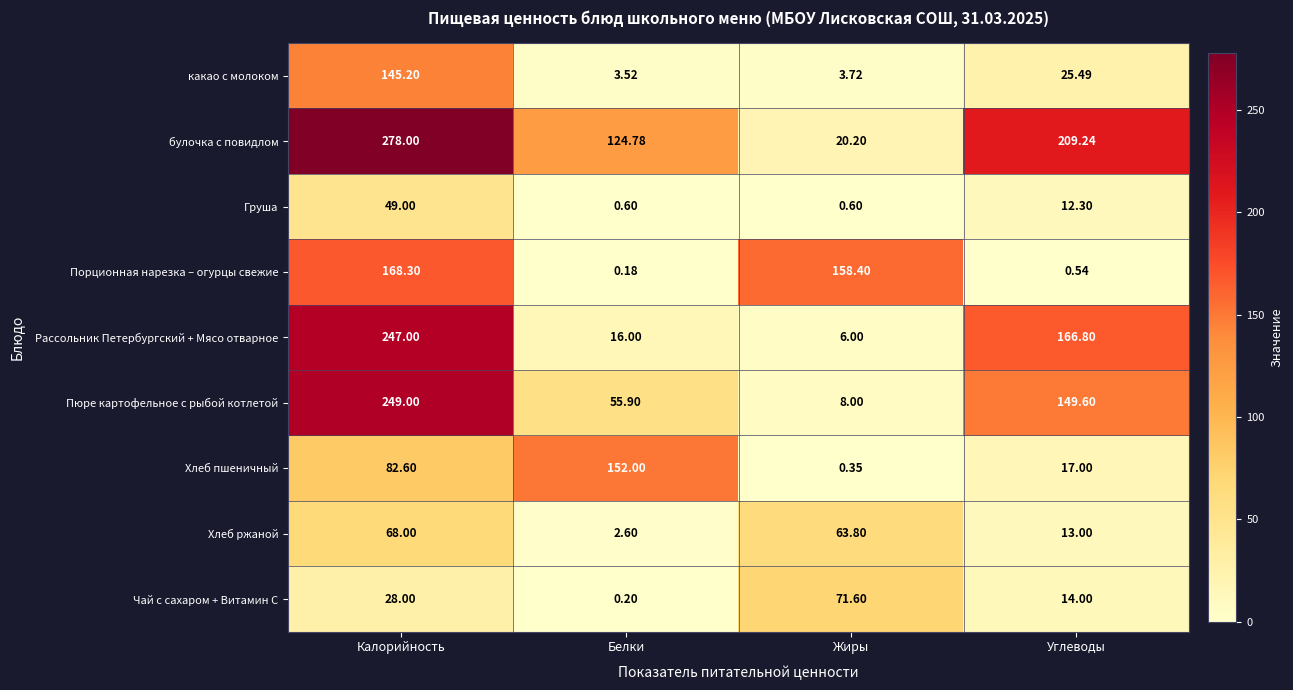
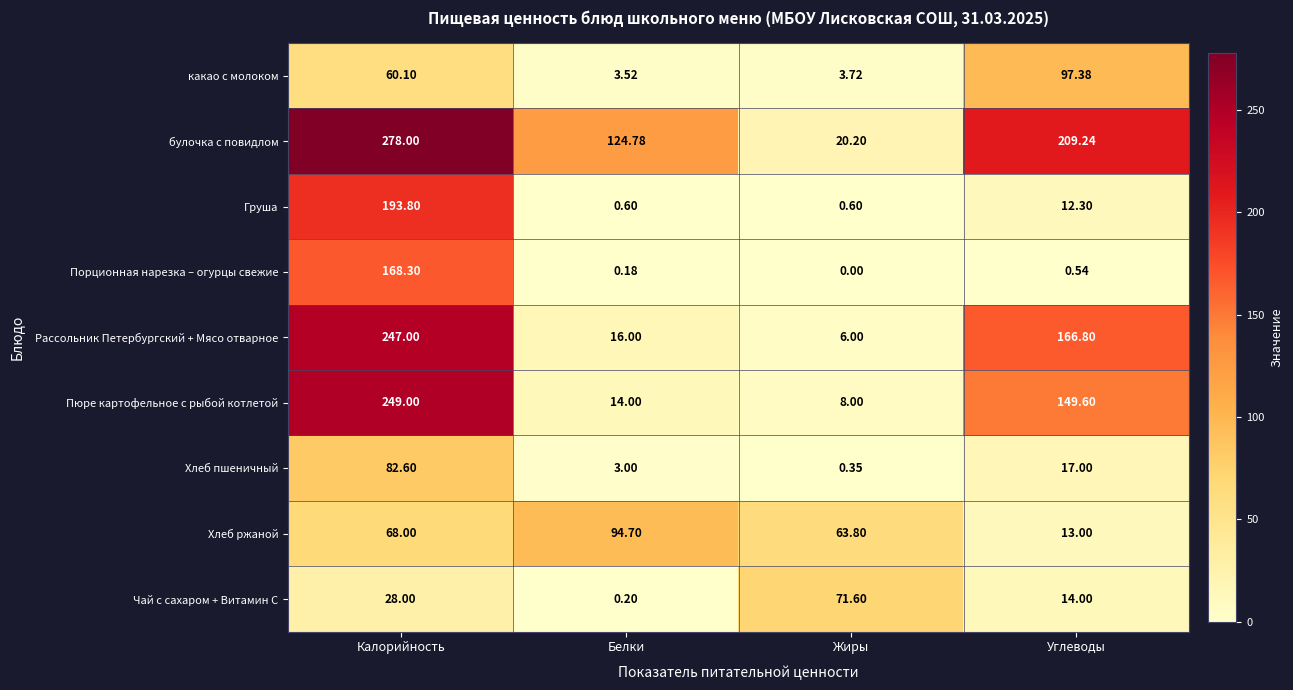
  {
    "какао с молоком": {
-     "Калорийность": 145.20,
+     "Калорийность": 60.10,
      "Белки": 3.52,
      "Жиры": 3.72,
-     "Углеводы": 25.49
+     "Углеводы": 97.38
    },
    "булочка с повидлом": {
      "Калорийность": 278.00,
      "Белки": 124.78,
      "Жиры": 20.20,
      "Углеводы": 209.24
    },
    "Груша": {
-     "Калорийность": 49.00,
+     "Калорийность": 193.80,
      "Белки": 0.60,
      "Жиры": 0.60,
      "Углеводы": 12.30
    },
    "Порционная нарезка – огурцы свежие": {
      "Калорийность": 168.30,
      "Белки": 0.18,
-     "Жиры": 158.40,
+     "Жиры": 0.00,
      "Углеводы": 0.54
    },
    "Рассольник Петербургский + Мясо отварное": {
      "Калорийность": 247.00,
      "Белки": 16.00,
      "Жиры": 6.00,
      "Углеводы": 166.80
    },
    "Пюре картофельное с рыбой котлетой": {
      "Калорийность": 249.00,
-     "Белки": 55.90,
+     "Белки": 14.00,
      "Жиры": 8.00,
      "Углеводы": 149.60
    },
    "Хлеб пшеничный": {
      "Калорийность": 82.60,
-     "Белки": 152.00,
+     "Белки": 3.00,
      "Жиры": 0.35,
      "Углеводы": 17.00
    },
    "Хлеб ржаной": {
      "Калорийность": 68.00,
-     "Белки": 2.60,
+     "Белки": 94.70,
      "Жиры": 63.80,
      "Углеводы": 13.00
    },
    "Чай с сахаром + Витамин С": {
      "Калорийность": 28.00,
      "Белки": 0.20,
      "Жиры": 71.60,
      "Углеводы": 14.00
    }
  }
